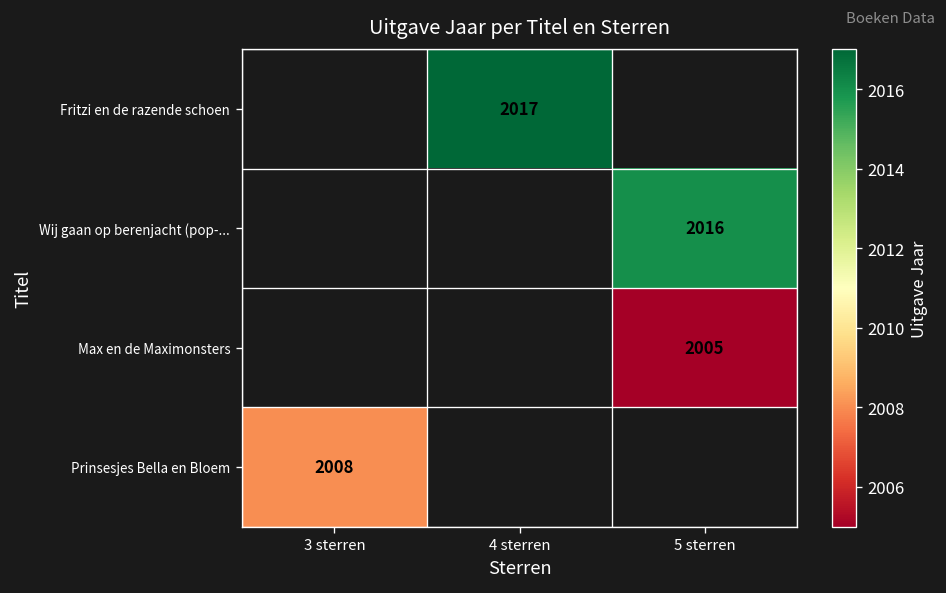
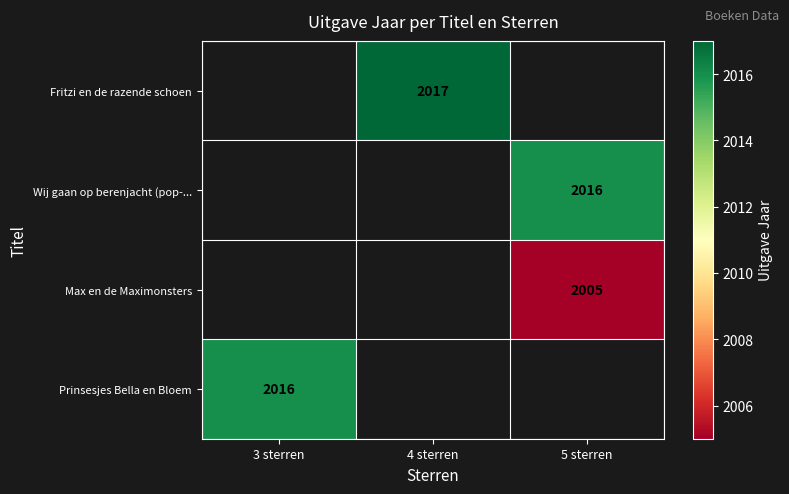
  {
    "Fritzi en de razende schoen": {
      "4 sterren": 2017
    },
    "Wij gaan op berenjacht (pop-...": {
      "5 sterren": 2016
    },
    "Max en de Maximonsters": {
      "5 sterren": 2005
    },
    "Prinsesjes Bella en Bloem": {
-     "3 sterren": 2008
+     "3 sterren": 2016
    }
  }
